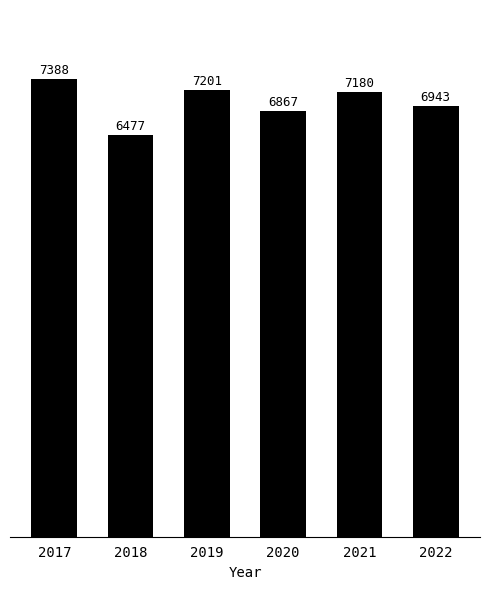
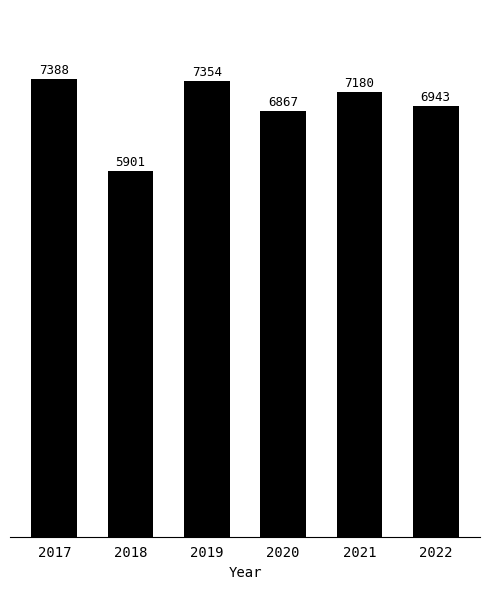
  {
    "2017": 7388,
-   "2018": 6477,
-   "2019": 7201,
+   "2018": 5901,
+   "2019": 7354,
    "2020": 6867,
    "2021": 7180,
    "2022": 6943
  }
